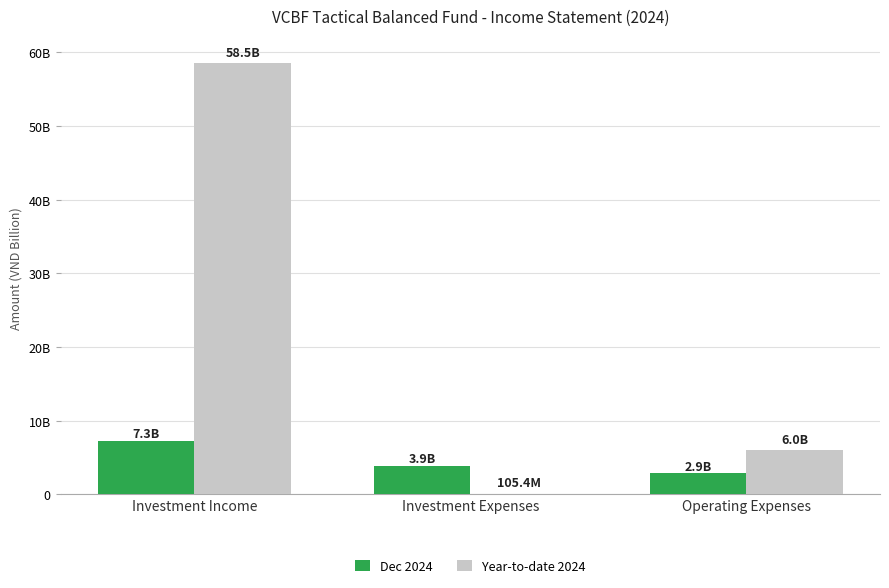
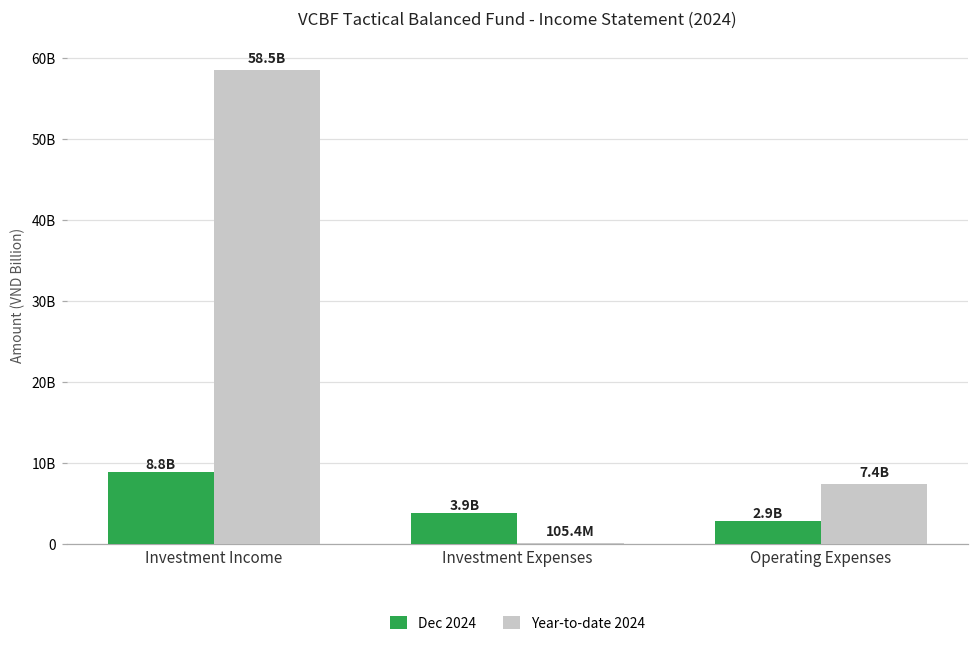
  {
    "Dec 2024": {
-     "Investment Income": "7.3B",
+     "Investment Income": "8.8B",
      "Investment Expenses": "3.9B",
      "Operating Expenses": "2.9B"
    },
    "Year-to-date 2024": {
      "Investment Income": "58.5B",
      "Investment Expenses": "105.4M",
-     "Operating Expenses": "6.0B"
+     "Operating Expenses": "7.4B"
    }
  }
